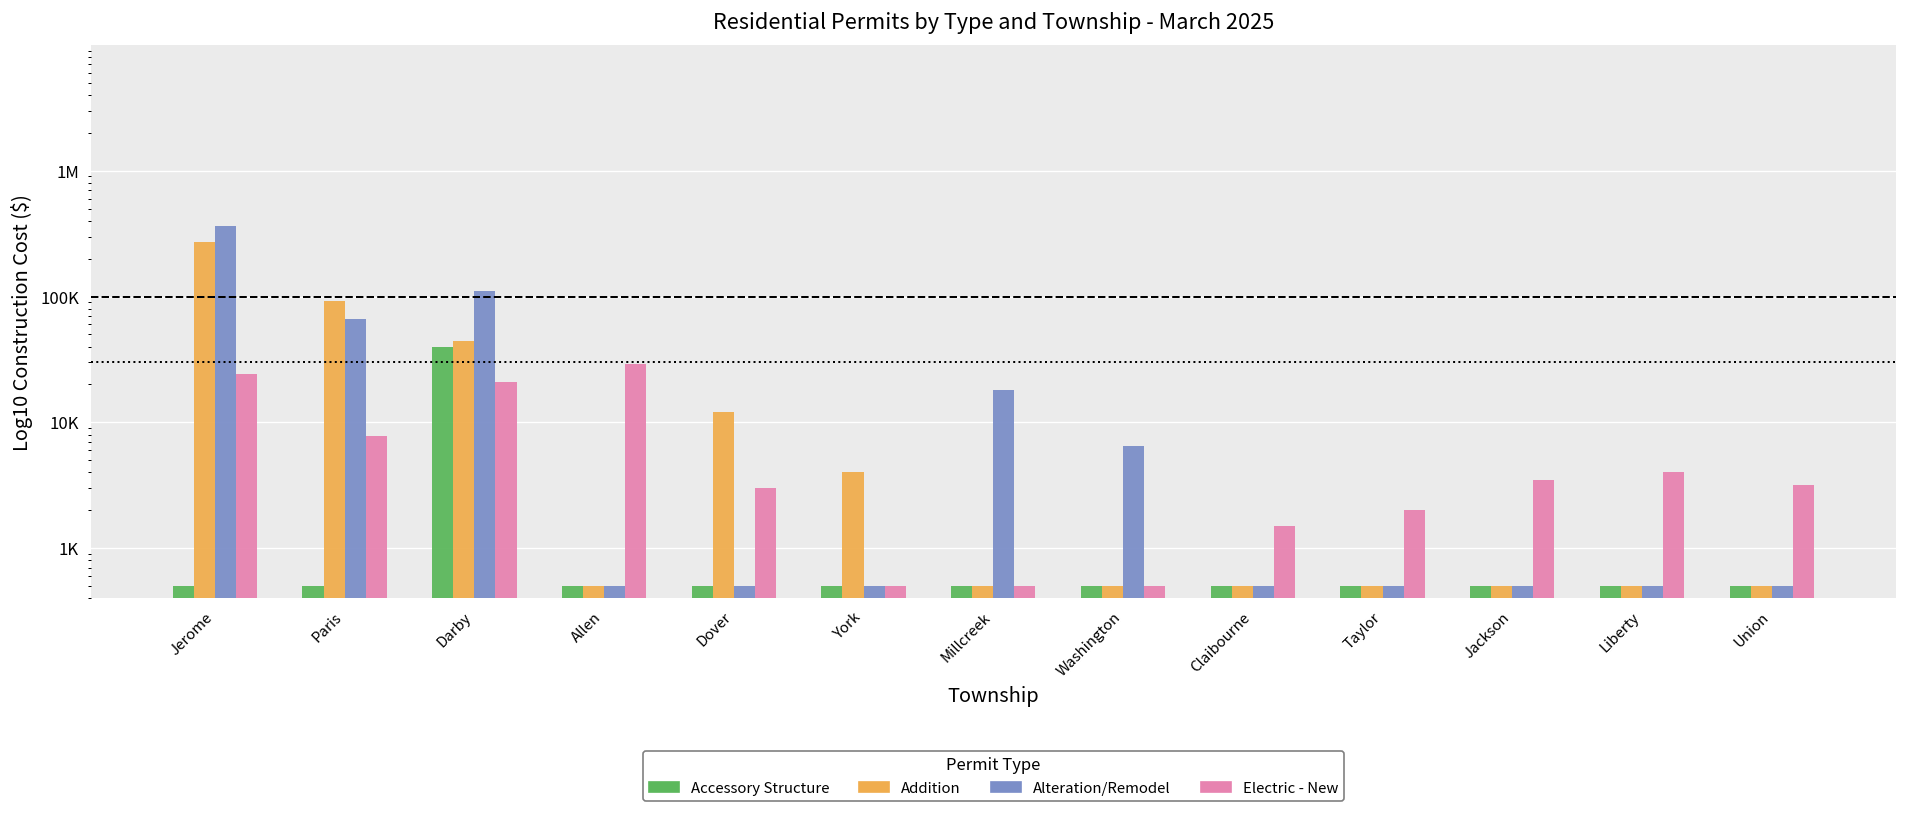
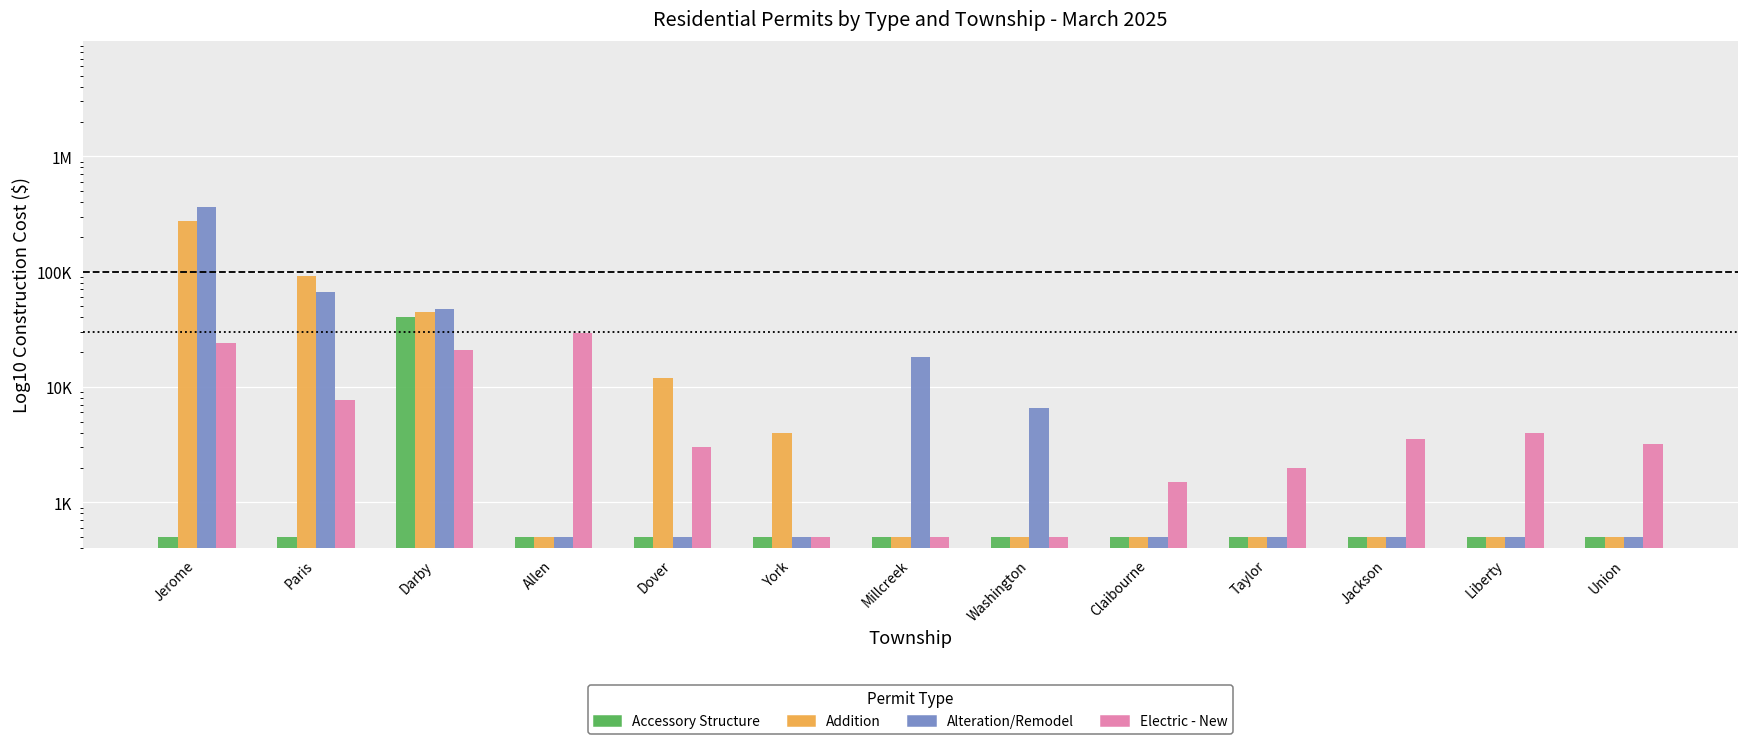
  {
    "Accessory Structure": {
      "Jerome": 500,
      "Paris": 500,
      "Darby": 40000,
      "Allen": 500,
      "Dover": 500,
      "York": 500,
      "Millcreek": 500,
      "Washington": 500,
      "Claibourne": 500,
      "Taylor": 500,
      "Jackson": 500,
      "Liberty": 500,
      "Union": 500
    },
    "Addition": {
      "Jerome": 270000,
      "Paris": 90000,
      "Darby": 44000,
      "Allen": 500,
      "Dover": 12000,
      "York": 4000,
      "Millcreek": 500,
      "Washington": 500,
      "Claibourne": 500,
      "Taylor": 500,
      "Jackson": 500,
      "Liberty": 500,
      "Union": 500
    },
    "Alteration/Remodel": {
      "Jerome": 360000,
      "Paris": 70000,
-     "Darby": 110000,
+     "Darby": 50000,
      "Allen": 500,
      "Dover": 500,
      "York": 500,
      "Millcreek": 18000,
      "Washington": 7000,
      "Claibourne": 500,
      "Taylor": 500,
      "Jackson": 500,
      "Liberty": 500,
      "Union": 500
    },
    "Electric - New": {
      "Jerome": 24000,
      "Paris": 8000,
      "Darby": 21000,
      "Allen": 29000,
      "Dover": 3000,
      "York": 500,
      "Millcreek": 500,
      "Washington": 500,
      "Claibourne": 1500,
      "Taylor": 2000,
      "Jackson": 3500,
      "Liberty": 4000,
      "Union": 3200
    }
  }
